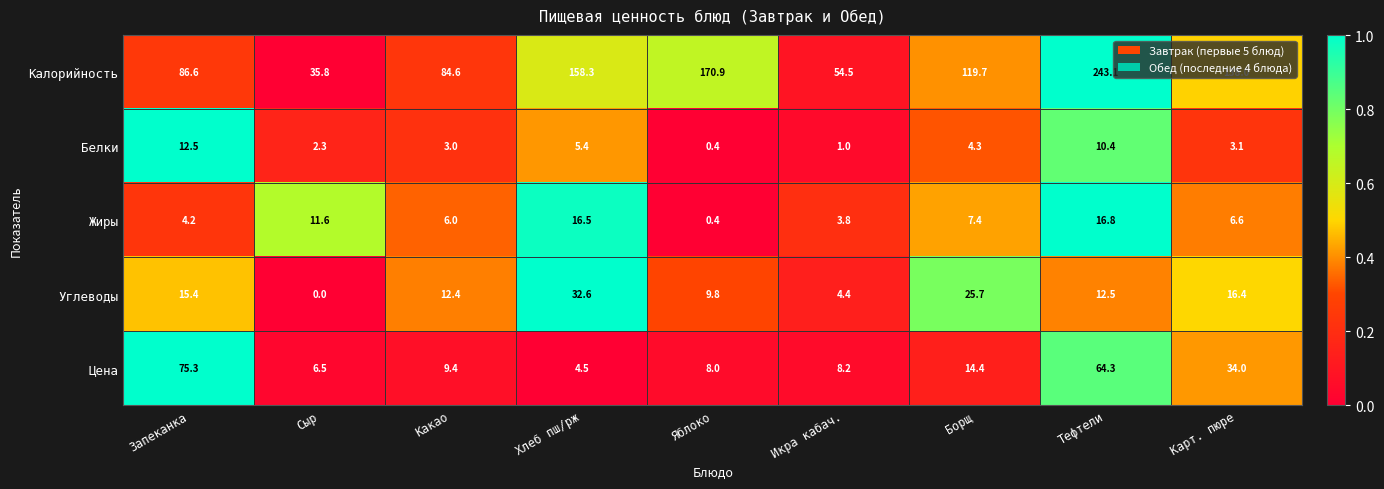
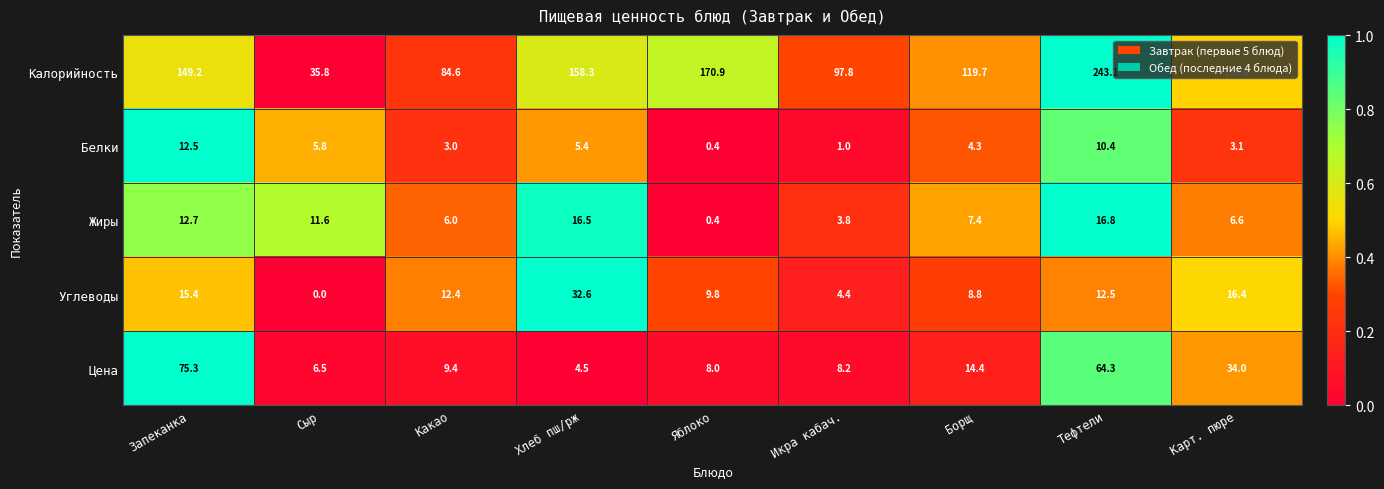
  {
    "Калорийность": {
-     "Запеканка": 86.6,
+     "Запеканка": 149.2,
      "Сыр": 35.8,
      "Какао": 84.6,
      "Хлеб пш/рж": 158.3,
      "Яблоко": 170.9,
-     "Икра кабач.": 54.5,
+     "Икра кабач.": 97.8,
      "Борщ": 119.7
    },
    "Белки": {
      "Запеканка": 12.5,
-     "Сыр": 2.3,
+     "Сыр": 5.8,
      "Какао": 3.0,
      "Хлеб пш/рж": 5.4,
      "Яблоко": 0.4,
      "Икра кабач.": 1.0,
      "Борщ": 4.3,
      "Тефтели": 10.4,
      "Карт. пюре": 3.1
    },
    "Жиры": {
-     "Запеканка": 4.2,
+     "Запеканка": 12.7,
      "Сыр": 11.6,
      "Какао": 6.0,
      "Хлеб пш/рж": 16.5,
      "Яблоко": 0.4,
      "Икра кабач.": 3.8,
      "Борщ": 7.4,
      "Тефтели": 16.8,
      "Карт. пюре": 6.6
    },
    "Углеводы": {
      "Запеканка": 15.4,
      "Сыр": 0.0,
      "Какао": 12.4,
      "Хлеб пш/рж": 32.6,
      "Яблоко": 9.8,
      "Икра кабач.": 4.4,
-     "Борщ": 25.7,
+     "Борщ": 8.8,
      "Тефтели": 12.5,
      "Карт. пюре": 16.4
    },
    "Цена": {
      "Запеканка": 75.3,
      "Сыр": 6.5,
      "Какао": 9.4,
      "Хлеб пш/рж": 4.5,
      "Яблоко": 8.0,
      "Икра кабач.": 8.2,
      "Борщ": 14.4,
      "Тефтели": 64.3,
      "Карт. пюре": 34.0
    }
  }
